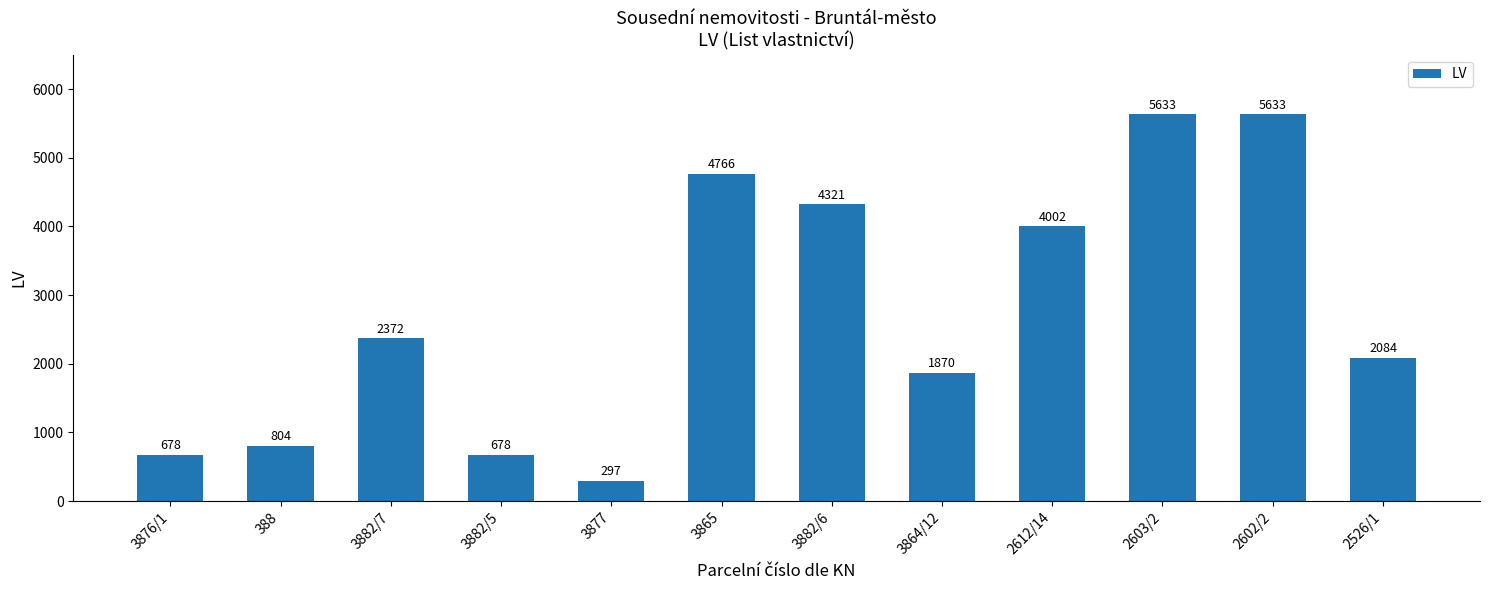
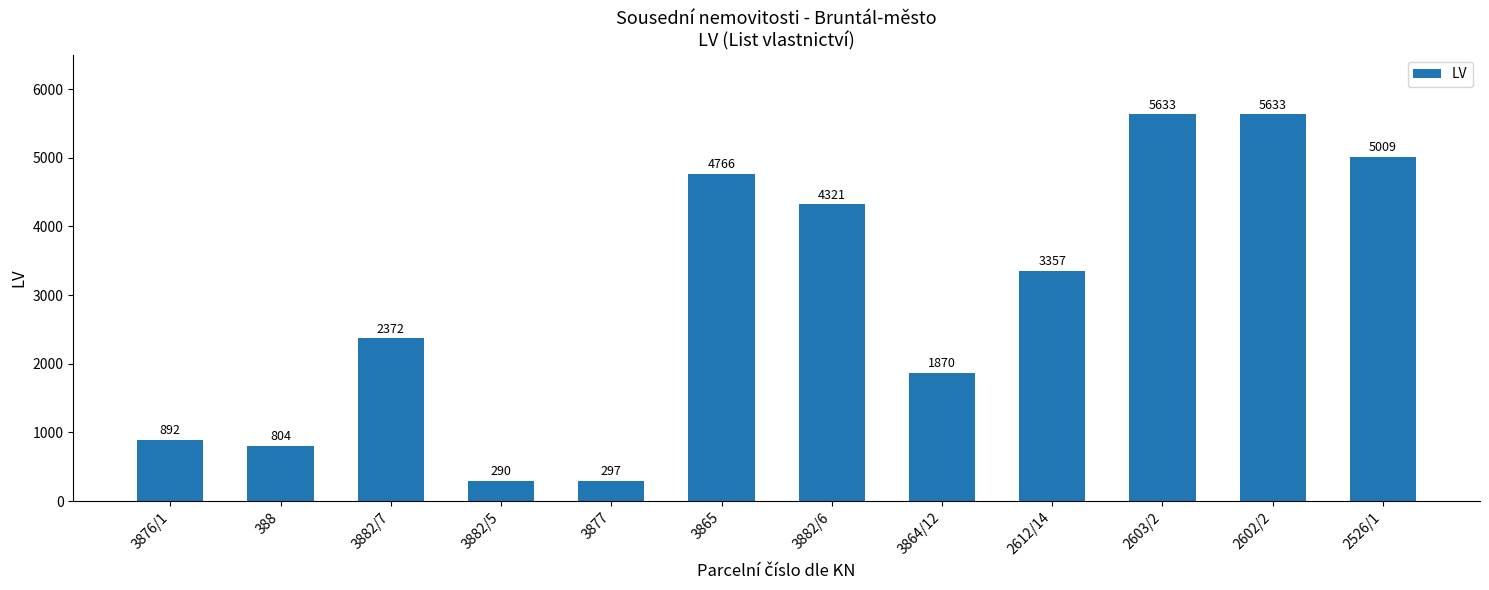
  {
-   "3876/1": 678,
+   "3876/1": 892,
    "388": 804,
    "3882/7": 2372,
-   "3882/5": 678,
+   "3882/5": 290,
    "3877": 297,
    "3865": 4766,
    "3882/6": 4321,
    "3864/12": 1870,
-   "2612/14": 4002,
+   "2612/14": 3357,
    "2603/2": 5633,
    "2602/2": 5633,
-   "2526/1": 2084
+   "2526/1": 5009
  }
